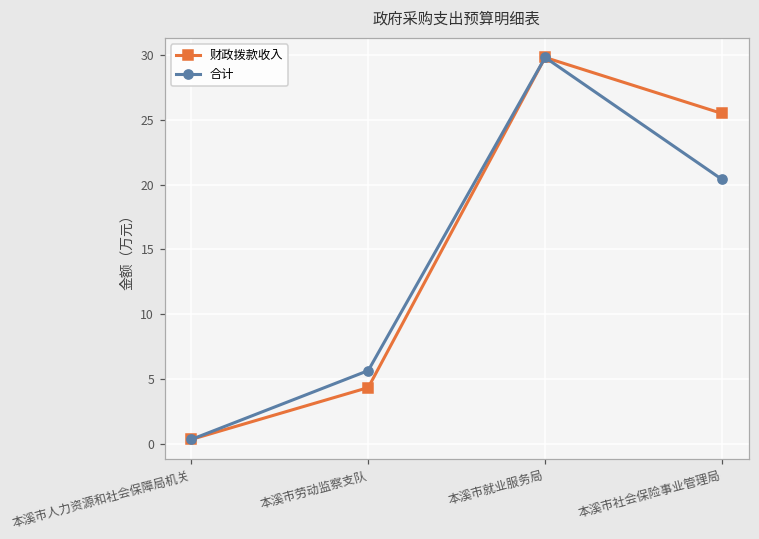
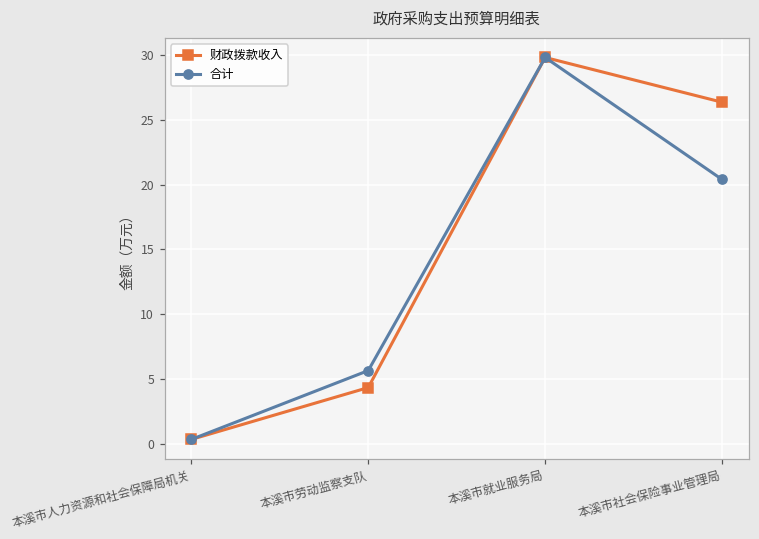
  {
    "财政拨款收入": {
      "本溪市劳动监察支队": 4.3,
-     "本溪市社会保险事业管理局": 25.5
+     "本溪市社会保险事业管理局": 26.4
    },
    "合计": {
      "本溪市劳动监察支队": 5.7,
      "本溪市社会保险事业管理局": 20.4
    }
  }
